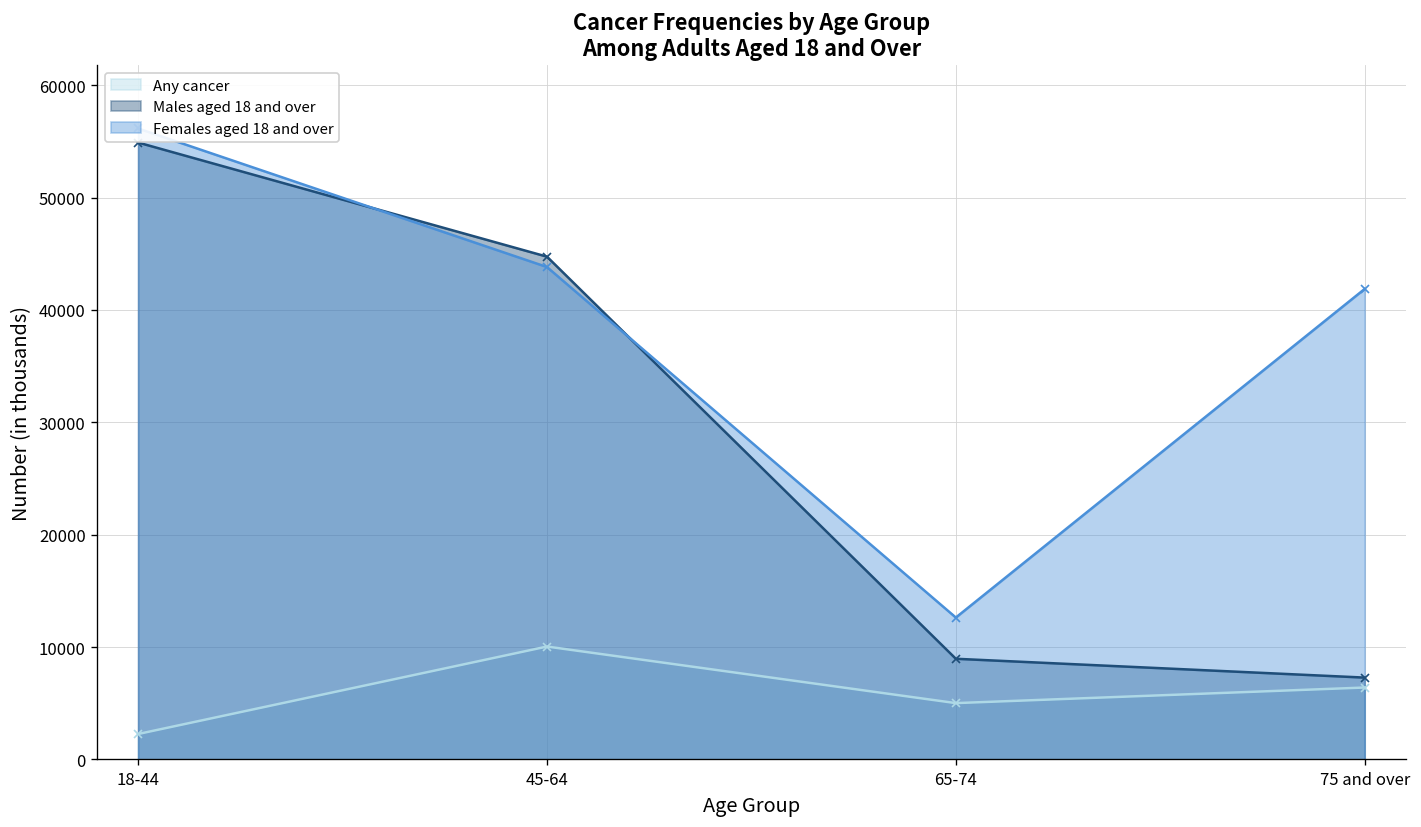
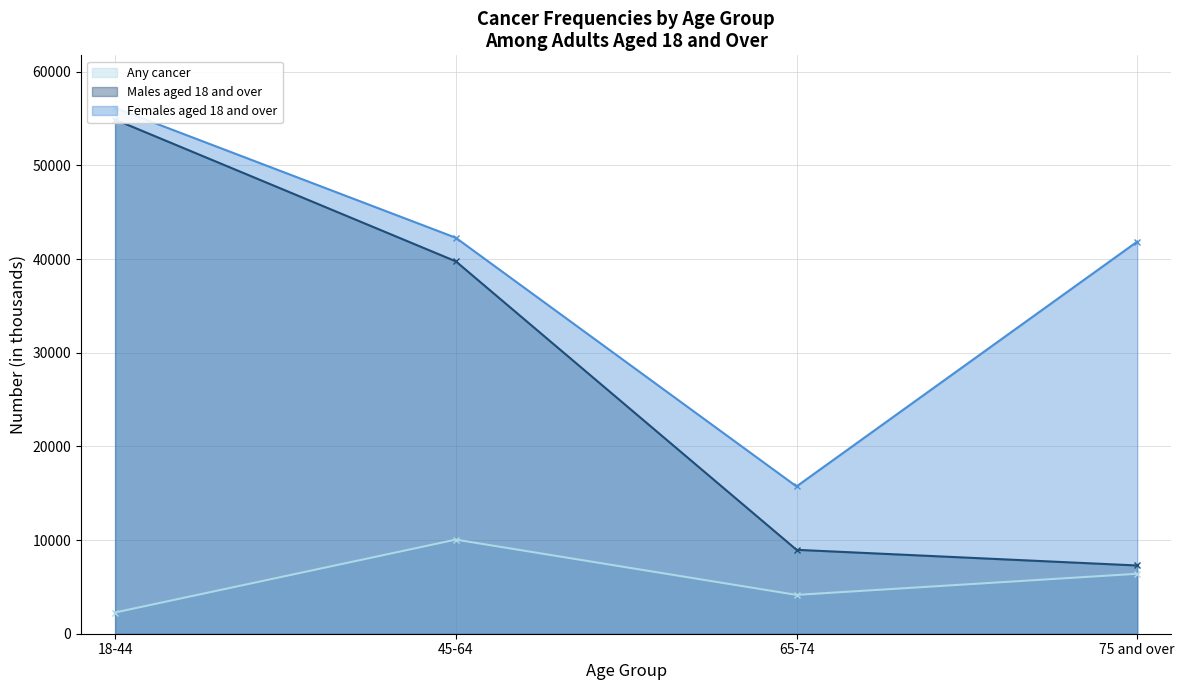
  {
    "Any cancer": {
      "18-44": 2000,
      "45-64": 10000,
-     "65-74": 5000,
+     "65-74": 4000,
      "75 and over": 6000
    },
    "Males aged 18 and over": {
-     "45-64": 45000,
+     "45-64": 40000,
      "65-74": 9000,
      "75 and over": 7000
    },
    "Females aged 18 and over": {
-     "45-64": 44000,
-     "65-74": 13000,
+     "45-64": 42000,
+     "65-74": 16000,
      "75 and over": 42000
    }
  }
